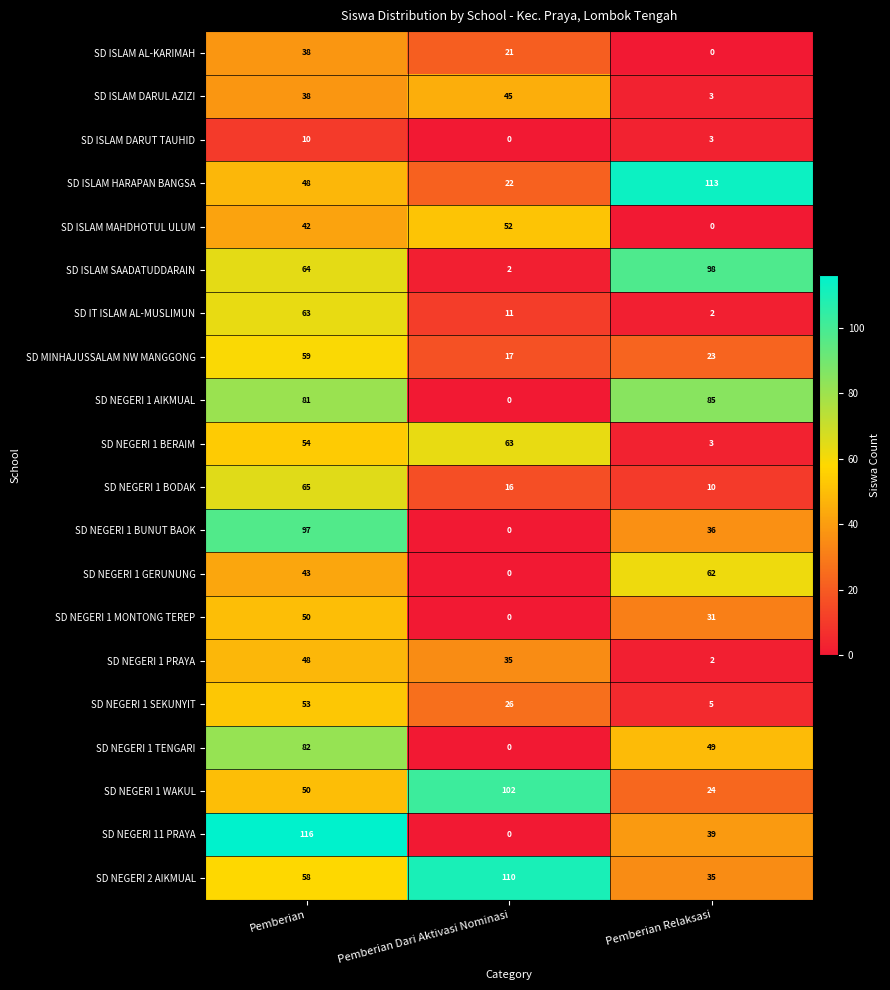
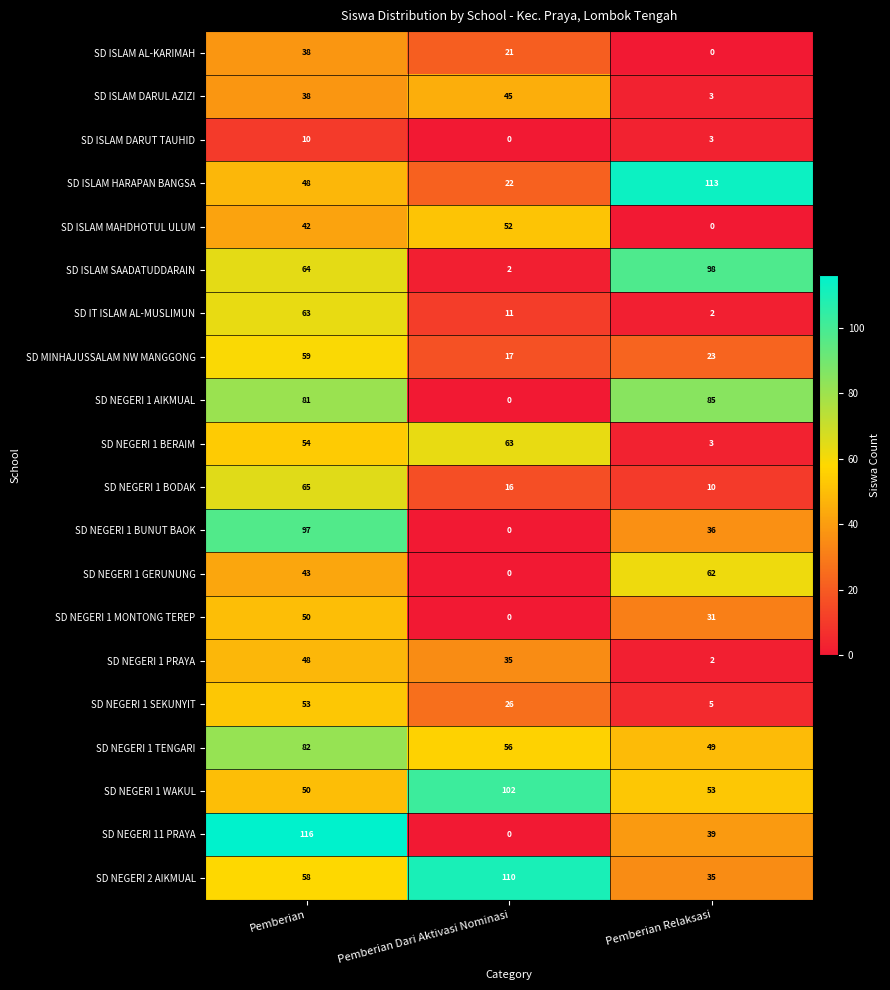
  {
    "SD ISLAM AL-KARIMAH": {
      "Pemberian": 38,
      "Pemberian Dari Aktivasi Nominasi": 21,
      "Pemberian Relaksasi": 0
    },
    "SD ISLAM DARUL AZIZI": {
      "Pemberian": 38,
      "Pemberian Dari Aktivasi Nominasi": 45,
      "Pemberian Relaksasi": 3
    },
    "SD ISLAM DARUT TAUHID": {
      "Pemberian": 10,
      "Pemberian Dari Aktivasi Nominasi": 0,
      "Pemberian Relaksasi": 3
    },
    "SD ISLAM HARAPAN BANGSA": {
      "Pemberian": 48,
      "Pemberian Dari Aktivasi Nominasi": 22,
      "Pemberian Relaksasi": 113
    },
    "SD ISLAM MAHDHOTUL ULUM": {
      "Pemberian": 42,
      "Pemberian Dari Aktivasi Nominasi": 52,
      "Pemberian Relaksasi": 0
    },
    "SD ISLAM SAADATUDDARAIN": {
      "Pemberian": 64,
      "Pemberian Dari Aktivasi Nominasi": 2,
      "Pemberian Relaksasi": 98
    },
    "SD IT ISLAM AL-MUSLIMUN": {
      "Pemberian": 63,
      "Pemberian Dari Aktivasi Nominasi": 11,
      "Pemberian Relaksasi": 2
    },
    "SD MINHAJUSSALAM NW MANGGONG": {
      "Pemberian": 59,
      "Pemberian Dari Aktivasi Nominasi": 17,
      "Pemberian Relaksasi": 23
    },
    "SD NEGERI 1 AIKMUAL": {
      "Pemberian": 81,
      "Pemberian Dari Aktivasi Nominasi": 0,
      "Pemberian Relaksasi": 85
    },
    "SD NEGERI 1 BERAIM": {
      "Pemberian": 54,
      "Pemberian Dari Aktivasi Nominasi": 63,
      "Pemberian Relaksasi": 3
    },
    "SD NEGERI 1 BODAK": {
      "Pemberian": 65,
      "Pemberian Dari Aktivasi Nominasi": 16,
      "Pemberian Relaksasi": 10
    },
    "SD NEGERI 1 BUNUT BAOK": {
      "Pemberian": 97,
      "Pemberian Dari Aktivasi Nominasi": 0,
      "Pemberian Relaksasi": 36
    },
    "SD NEGERI 1 GERUNUNG": {
      "Pemberian": 43,
      "Pemberian Dari Aktivasi Nominasi": 0,
      "Pemberian Relaksasi": 62
    },
    "SD NEGERI 1 MONTONG TEREP": {
      "Pemberian": 50,
      "Pemberian Dari Aktivasi Nominasi": 0,
      "Pemberian Relaksasi": 31
    },
    "SD NEGERI 1 PRAYA": {
      "Pemberian": 48,
      "Pemberian Dari Aktivasi Nominasi": 35,
      "Pemberian Relaksasi": 2
    },
    "SD NEGERI 1 SEKUNYIT": {
      "Pemberian": 53,
      "Pemberian Dari Aktivasi Nominasi": 26,
      "Pemberian Relaksasi": 5
    },
    "SD NEGERI 1 TENGARI": {
      "Pemberian": 82,
-     "Pemberian Dari Aktivasi Nominasi": 0,
+     "Pemberian Dari Aktivasi Nominasi": 56,
      "Pemberian Relaksasi": 49
    },
    "SD NEGERI 1 WAKUL": {
      "Pemberian": 50,
      "Pemberian Dari Aktivasi Nominasi": 102,
-     "Pemberian Relaksasi": 24
+     "Pemberian Relaksasi": 53
    },
    "SD NEGERI 11 PRAYA": {
      "Pemberian": 116,
      "Pemberian Dari Aktivasi Nominasi": 0,
      "Pemberian Relaksasi": 39
    },
    "SD NEGERI 2 AIKMUAL": {
      "Pemberian": 58,
      "Pemberian Dari Aktivasi Nominasi": 110,
      "Pemberian Relaksasi": 35
    }
  }
